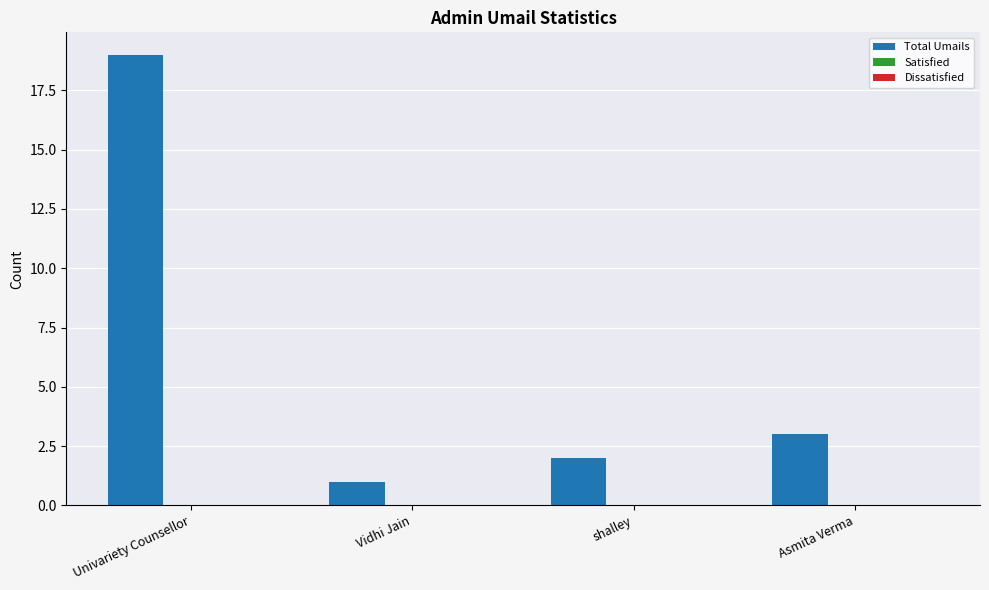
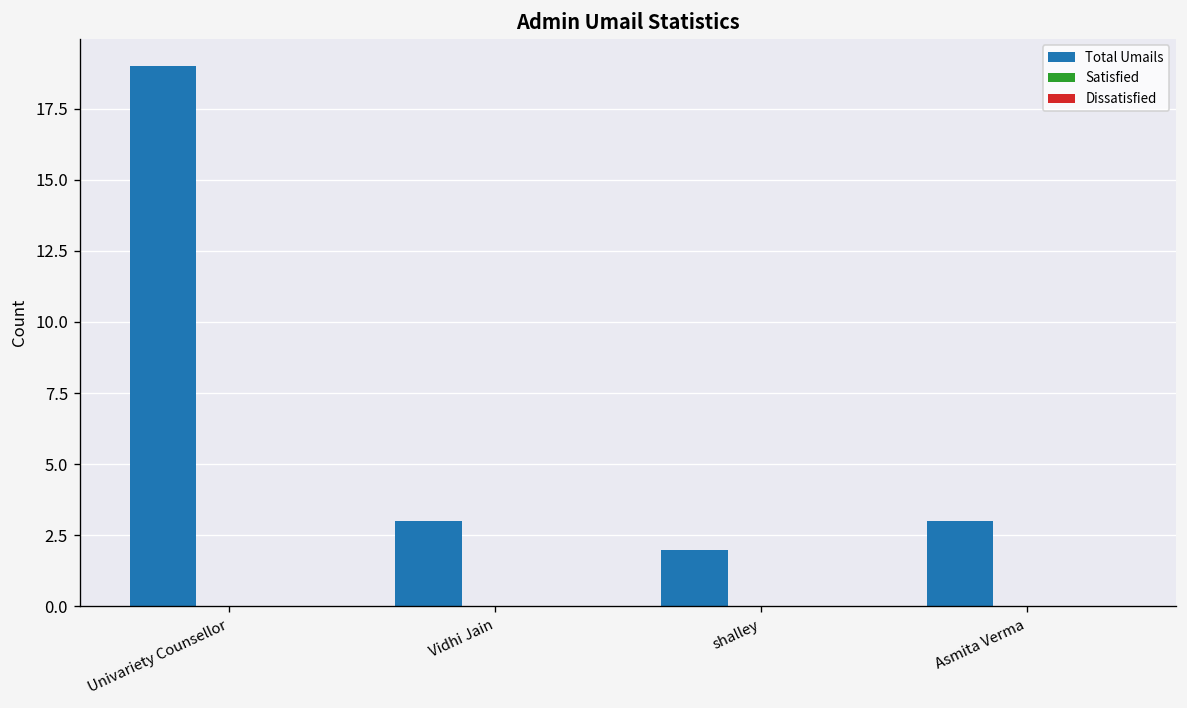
  {
    "Total Umails": {
      "Univariety Counsellor": 19,
-     "Vidhi Jain": 1,
+     "Vidhi Jain": 3,
      "shalley": 2,
      "Asmita Verma": 3
    },
    "Satisfied": {
      "Univariety Counsellor": 0,
      "Vidhi Jain": 0,
      "shalley": 0,
      "Asmita Verma": 0
    },
    "Dissatisfied": {
      "Univariety Counsellor": 0,
      "Vidhi Jain": 0,
      "shalley": 0,
      "Asmita Verma": 0
    }
  }
